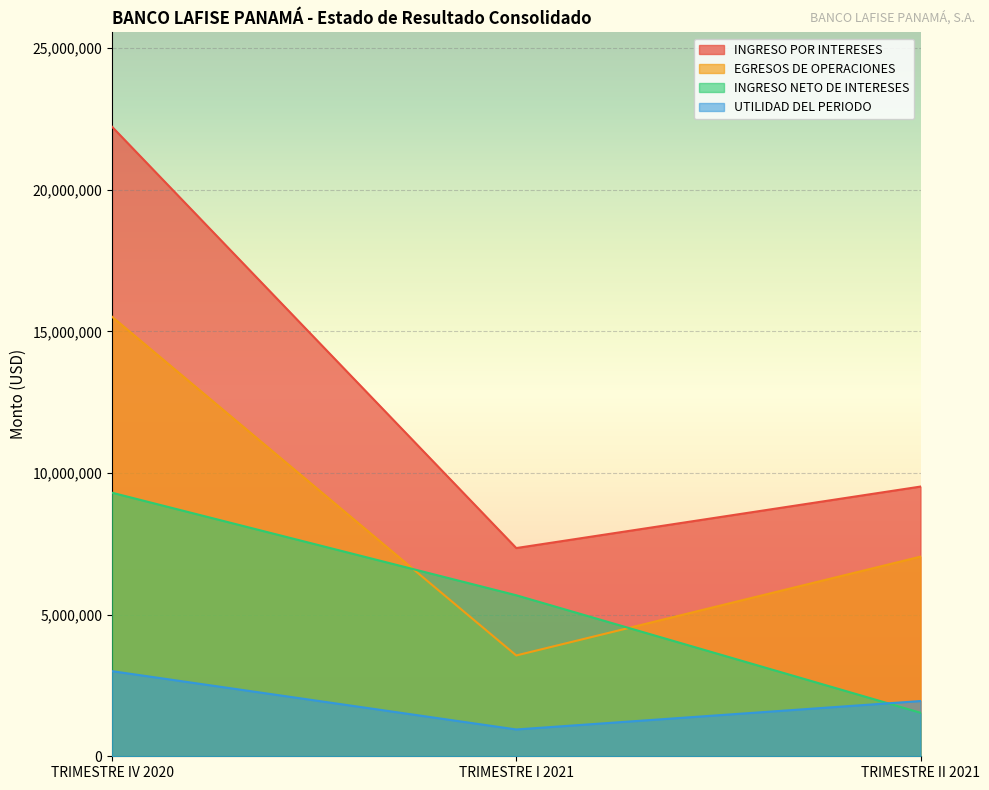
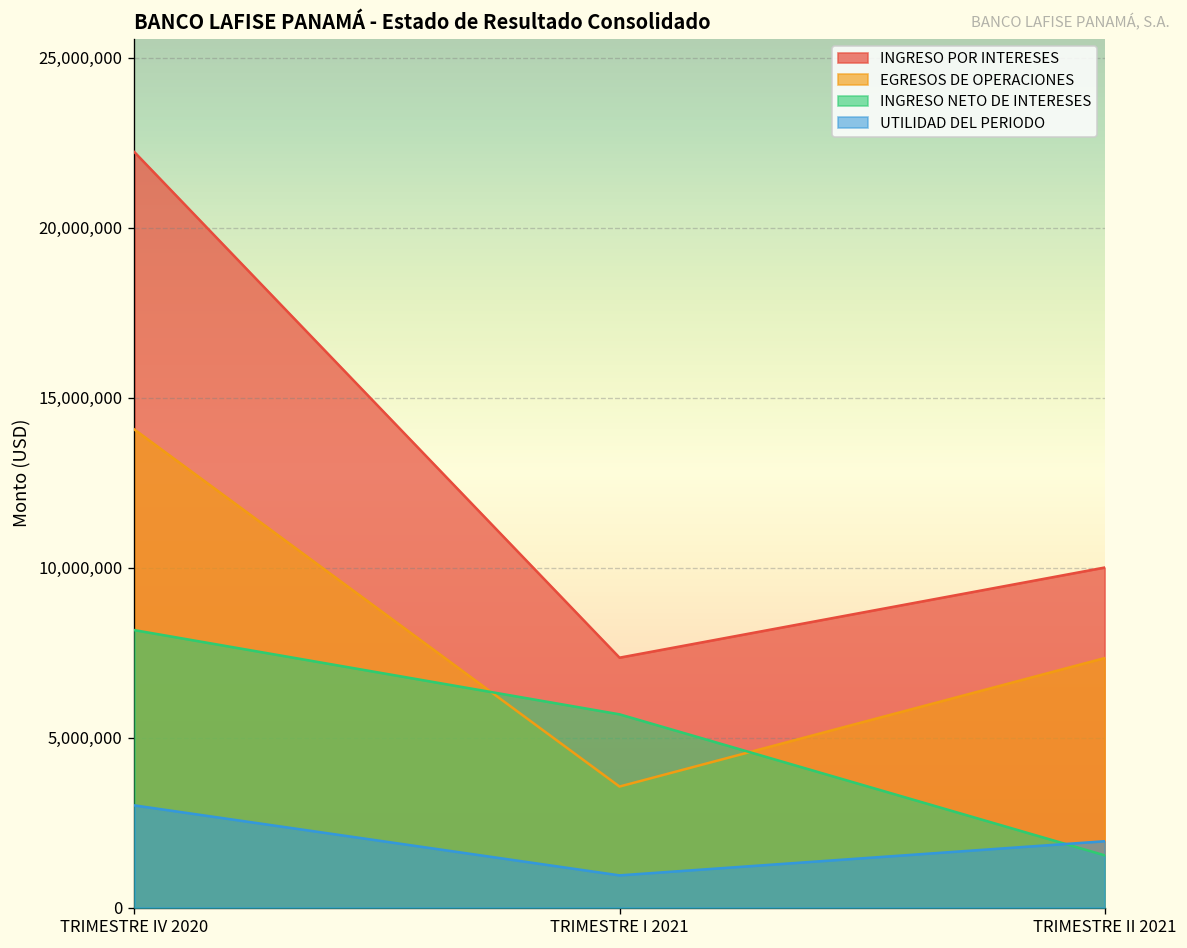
  {
    "INGRESO POR INTERESES": {
      "TRIMESTRE IV 2020": "22,200,000",
      "TRIMESTRE I 2021": "7,400,000",
-     "TRIMESTRE II 2021": "9,500,000"
+     "TRIMESTRE II 2021": "10,000,000"
    },
    "EGRESOS DE OPERACIONES": {
-     "TRIMESTRE IV 2020": "15,500,000",
+     "TRIMESTRE IV 2020": "14,100,000",
      "TRIMESTRE I 2021": "3,600,000",
-     "TRIMESTRE II 2021": "7,000,000"
+     "TRIMESTRE II 2021": "7,300,000"
    },
    "INGRESO NETO DE INTERESES": {
-     "TRIMESTRE IV 2020": "9,300,000",
+     "TRIMESTRE IV 2020": "8,200,000",
      "TRIMESTRE I 2021": "5,700,000",
      "TRIMESTRE II 2021": "1,500,000"
    },
    "UTILIDAD DEL PERIODO": {
      "TRIMESTRE IV 2020": "3,000,000",
      "TRIMESTRE I 2021": "900,000",
      "TRIMESTRE II 2021": "2,000,000"
    }
  }
